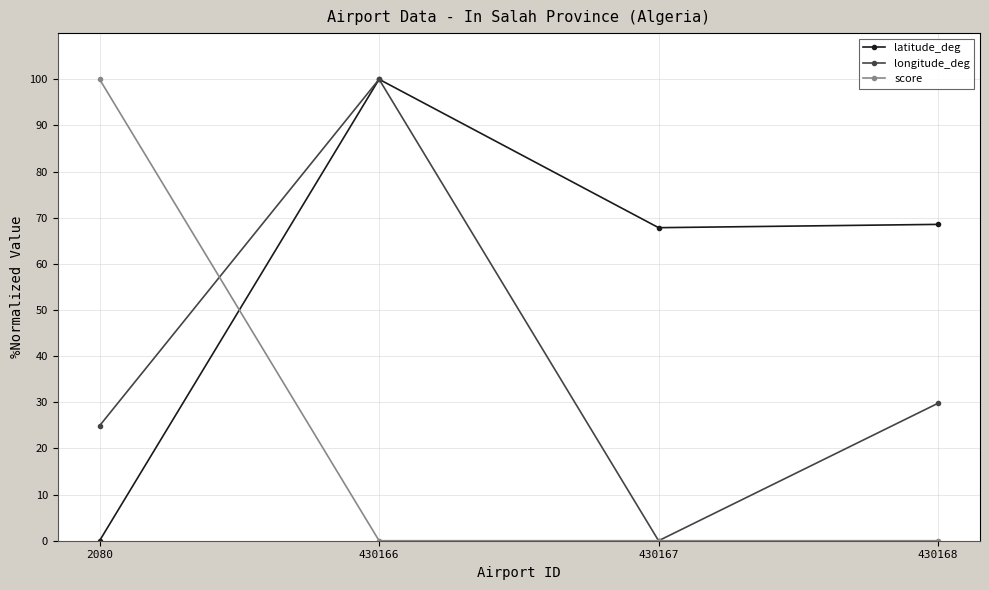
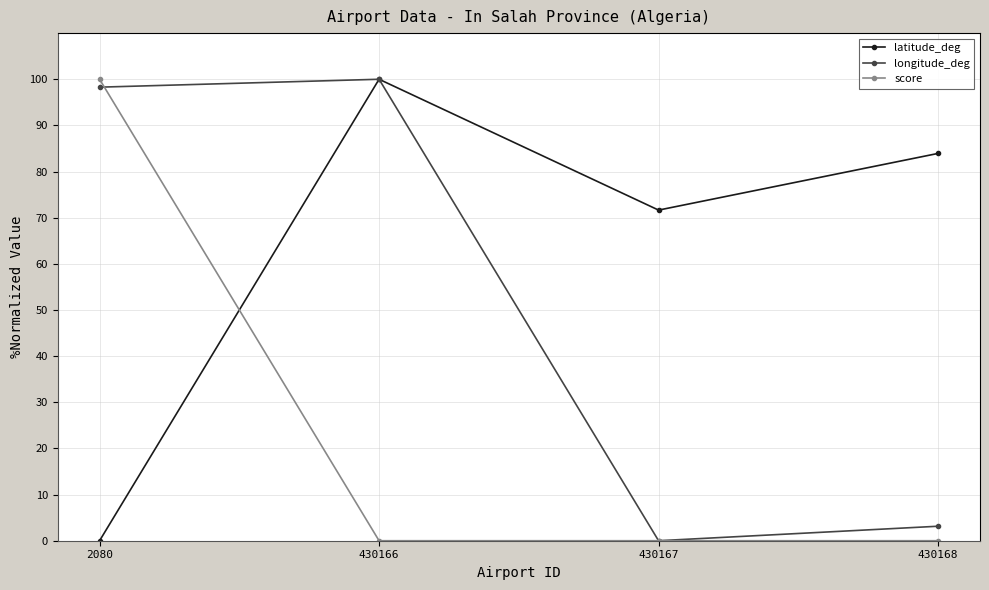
  {
    "latitude_deg": {
      "2080": 0,
-     "430167": 68,
-     "430168": 69
+     "430167": 72,
+     "430168": 84
    },
    "longitude_deg": {
-     "2080": 25,
-     "430168": 30
+     "2080": 98,
+     "430168": 3
    },
    "score": {
      "2080": 100,
      "430166": 0,
      "430168": 0
    }
  }
